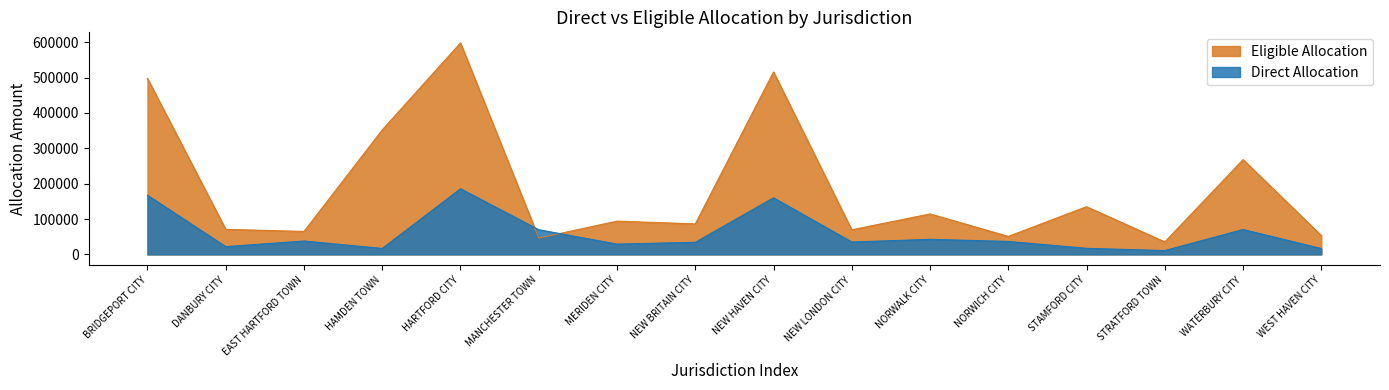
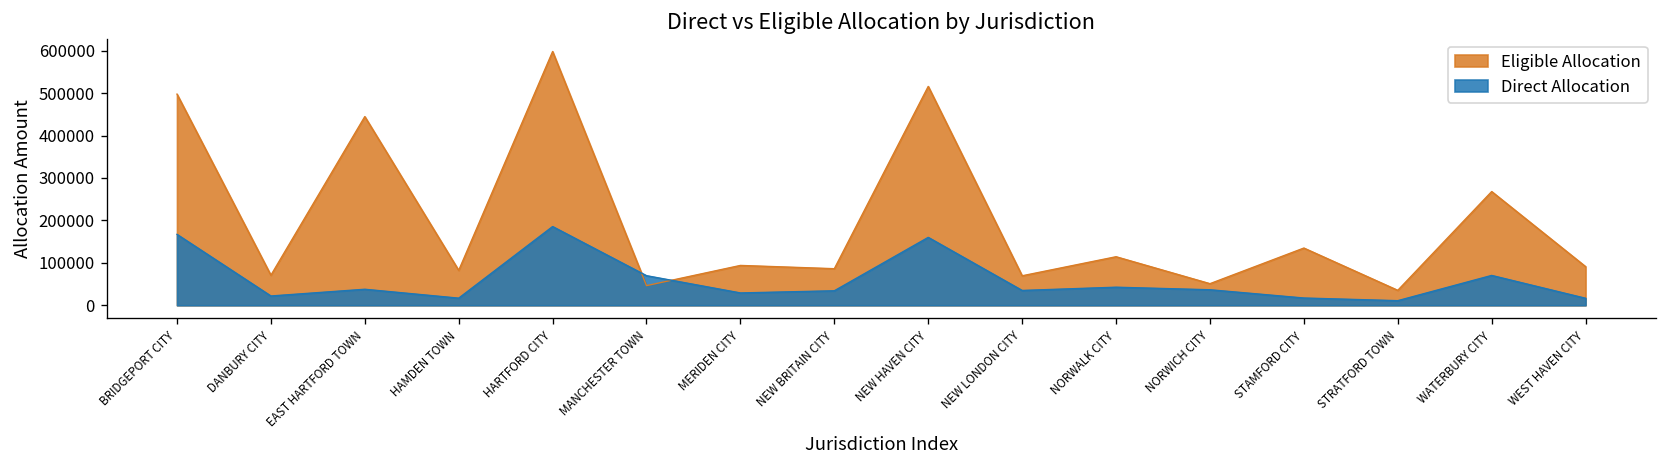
  {
    "Eligible Allocation": {
      "BRIDGEPORT CITY": 500000,
      "DANBURY CITY": 70000,
-     "EAST HARTFORD TOWN": 60000,
-     "HAMDEN TOWN": 350000,
+     "EAST HARTFORD TOWN": 440000,
+     "HAMDEN TOWN": 80000,
      "HARTFORD CITY": 600000,
      "MANCHESTER TOWN": 50000,
      "MERIDEN CITY": 90000,
      "NEW BRITAIN CITY": 90000,
      "NEW HAVEN CITY": 520000,
      "NEW LONDON CITY": 70000,
      "NORWALK CITY": 110000,
      "NORWICH CITY": 50000,
      "STAMFORD CITY": 130000,
      "STRATFORD TOWN": 40000,
      "WATERBURY CITY": 270000,
-     "WEST HAVEN CITY": 50000
+     "WEST HAVEN CITY": 90000
    },
    "Direct Allocation": {
      "BRIDGEPORT CITY": 170000,
      "DANBURY CITY": 20000,
      "EAST HARTFORD TOWN": 40000,
      "HAMDEN TOWN": 20000,
      "HARTFORD CITY": 190000,
      "MANCHESTER TOWN": 70000,
      "MERIDEN CITY": 30000,
      "NEW BRITAIN CITY": 30000,
      "NEW HAVEN CITY": 160000,
      "NEW LONDON CITY": 40000,
      "NORWALK CITY": 40000,
      "NORWICH CITY": 40000,
      "STAMFORD CITY": 20000,
      "STRATFORD TOWN": 10000,
      "WATERBURY CITY": 70000,
      "WEST HAVEN CITY": 20000
    }
  }
